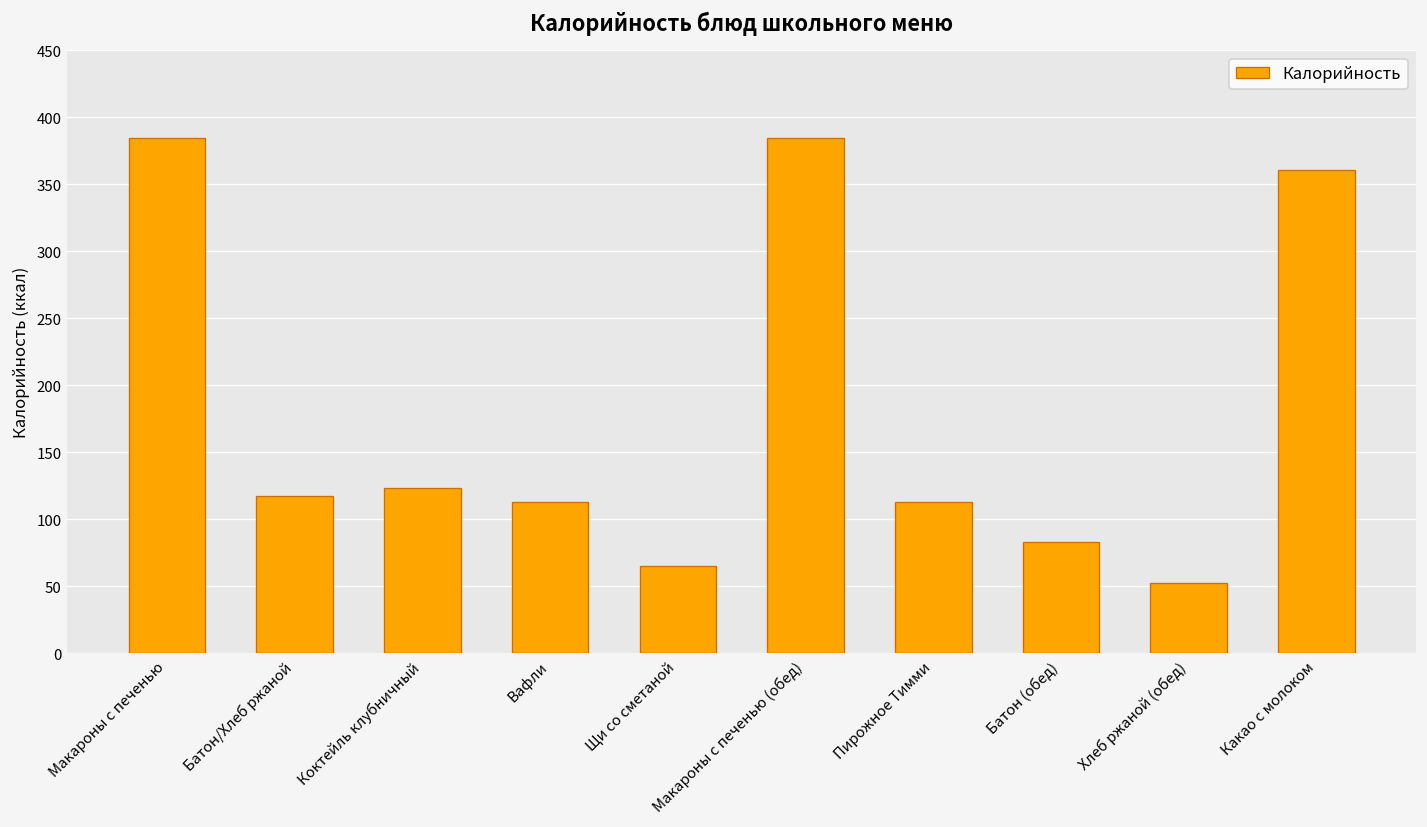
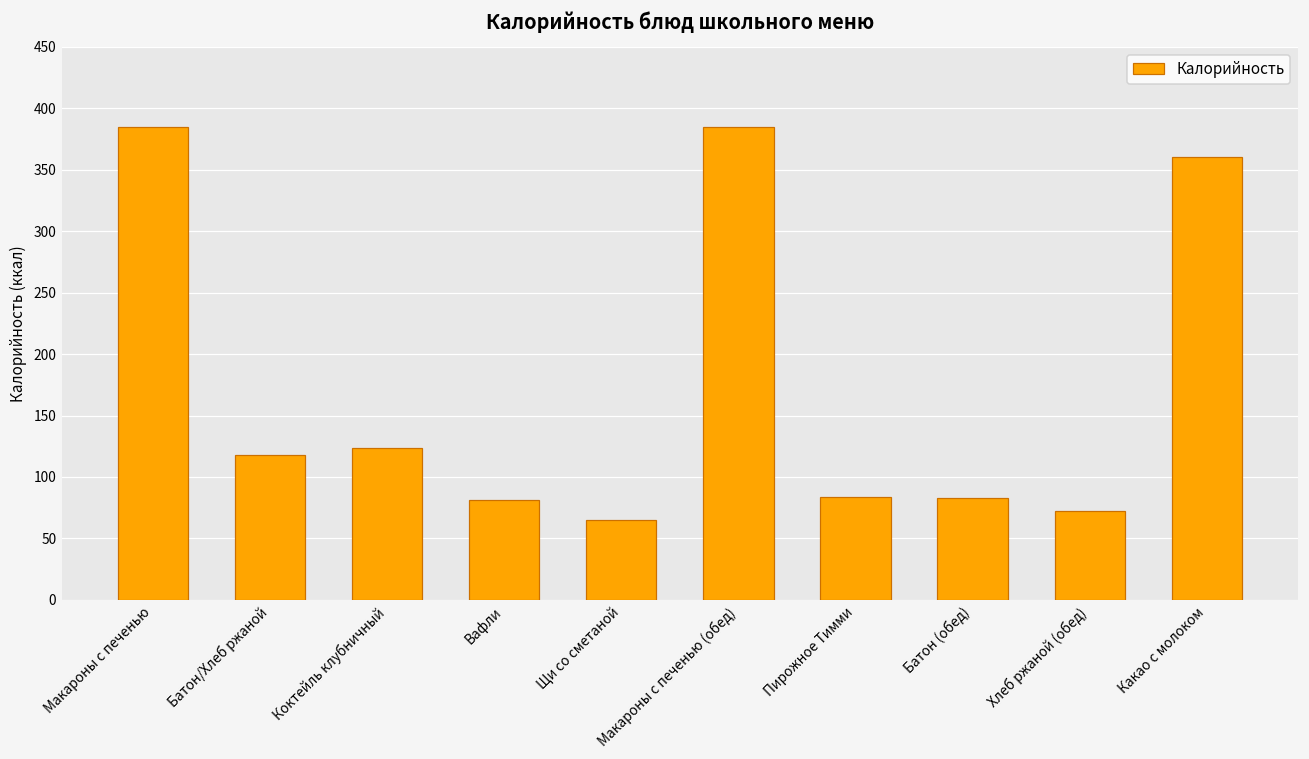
  {
    "Макароны с печенью": 385,
    "Батон/Хлеб ржаной": 118,
    "Коктейль клубничный": 123,
-   "Вафли": 113,
+   "Вафли": 82,
    "Щи со сметаной": 65,
    "Макароны с печенью (обед)": 385,
-   "Пирожное Тимми": 113,
+   "Пирожное Тимми": 84,
    "Батон (обед)": 83,
-   "Хлеб ржаной (обед)": 52,
+   "Хлеб ржаной (обед)": 72,
    "Какао с молоком": 361
  }
